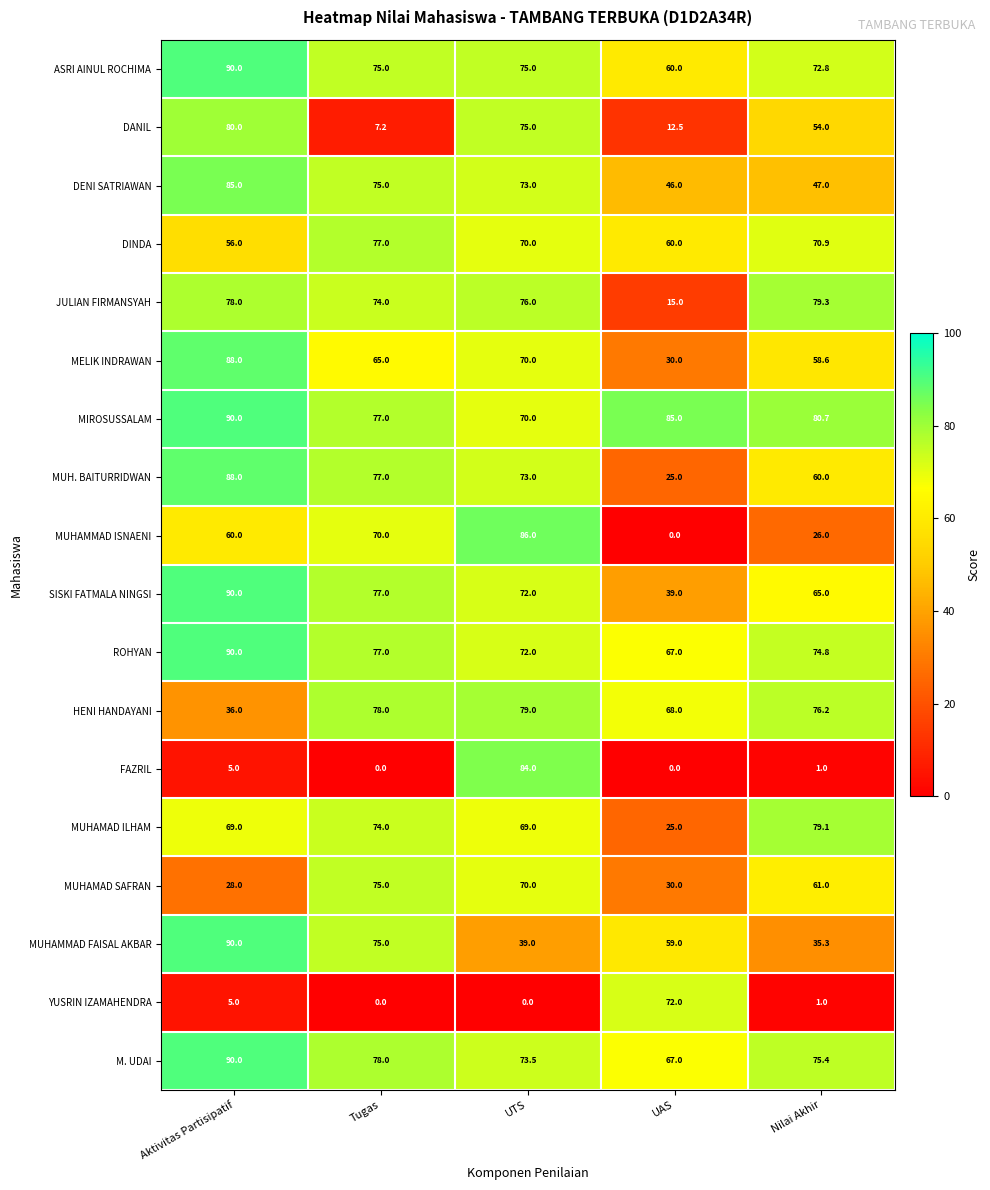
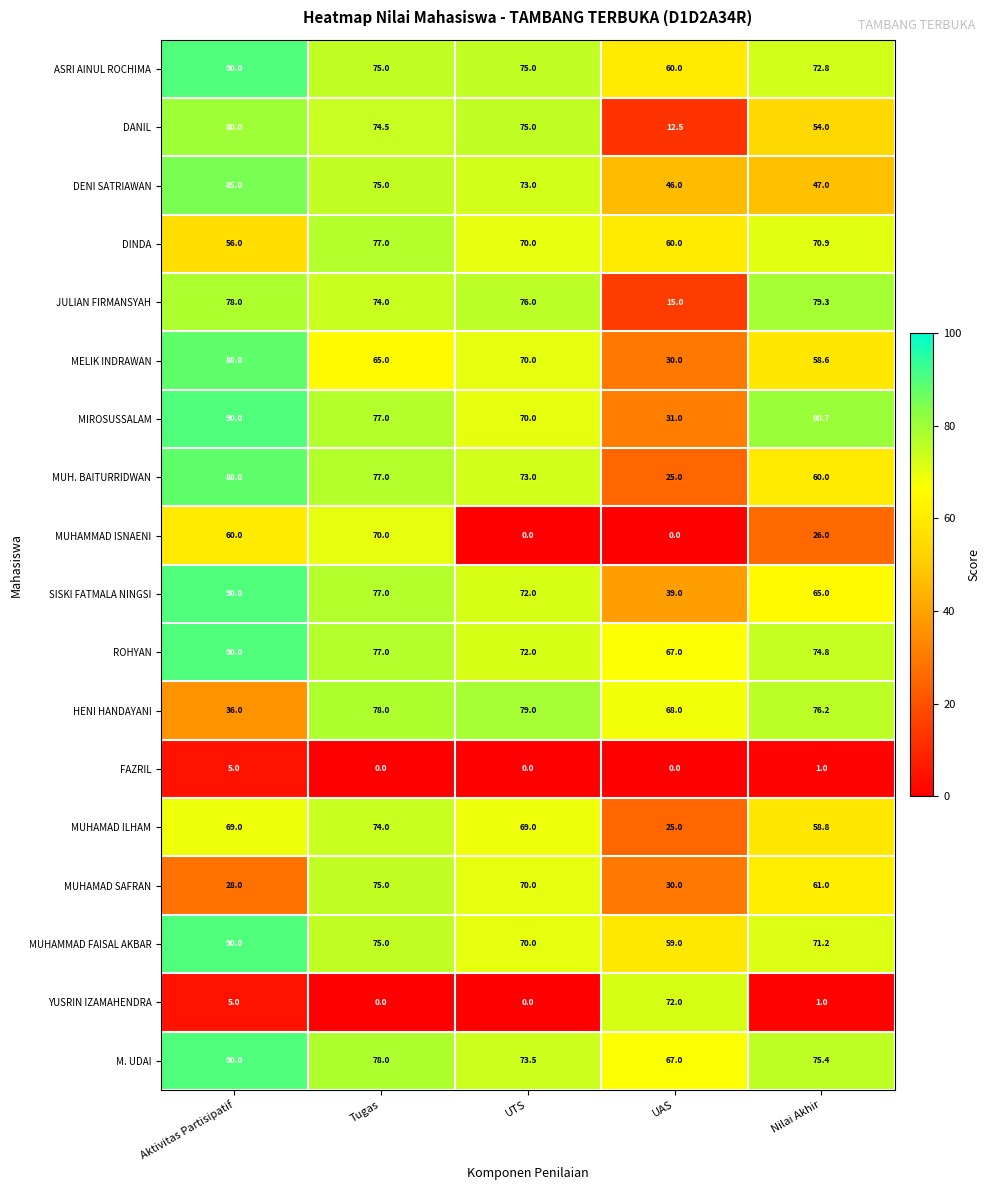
  {
    "ASRI AINUL ROCHIMA": {
      "Aktivitas Partisipatif": 90.0,
      "Tugas": 75.0,
      "UTS": 75.0,
      "UAS": 60.0,
      "Nilai Akhir": 72.8
    },
    "DANIL": {
      "Aktivitas Partisipatif": 80.0,
-     "Tugas": 7.2,
+     "Tugas": 74.5,
      "UTS": 75.0,
      "UAS": 12.5,
      "Nilai Akhir": 54.0
    },
    "DENI SATRIAWAN": {
      "Aktivitas Partisipatif": 85.0,
      "Tugas": 75.0,
      "UTS": 73.0,
      "UAS": 46.0,
      "Nilai Akhir": 47.0
    },
    "DINDA": {
      "Aktivitas Partisipatif": 56.0,
      "Tugas": 77.0,
      "UTS": 70.0,
      "UAS": 60.0,
      "Nilai Akhir": 70.9
    },
    "JULIAN FIRMANSYAH": {
      "Aktivitas Partisipatif": 78.0,
      "Tugas": 74.0,
      "UTS": 76.0,
      "UAS": 15.0,
      "Nilai Akhir": 79.3
    },
    "MELIK INDRAWAN": {
      "Aktivitas Partisipatif": 88.0,
      "Tugas": 65.0,
      "UTS": 70.0,
      "UAS": 30.0,
      "Nilai Akhir": 58.6
    },
    "MIROSUSSALAM": {
      "Aktivitas Partisipatif": 90.0,
      "Tugas": 77.0,
      "UTS": 70.0,
-     "UAS": 85.0,
+     "UAS": 31.0,
      "Nilai Akhir": 80.7
    },
    "MUH. BAITURRIDWAN": {
      "Aktivitas Partisipatif": 88.0,
      "Tugas": 77.0,
      "UTS": 73.0,
      "UAS": 25.0,
      "Nilai Akhir": 60.0
    },
    "MUHAMMAD ISNAENI": {
      "Aktivitas Partisipatif": 60.0,
      "Tugas": 70.0,
-     "UTS": 86.0,
+     "UTS": 0.0,
      "UAS": 0.0,
      "Nilai Akhir": 26.0
    },
    "SISKI FATMALA NINGSI": {
      "Aktivitas Partisipatif": 90.0,
      "Tugas": 77.0,
      "UTS": 72.0,
      "UAS": 39.0,
      "Nilai Akhir": 65.0
    },
    "ROHYAN": {
      "Aktivitas Partisipatif": 90.0,
      "Tugas": 77.0,
      "UTS": 72.0,
      "UAS": 67.0,
      "Nilai Akhir": 74.8
    },
    "HENI HANDAYANI": {
      "Aktivitas Partisipatif": 36.0,
      "Tugas": 78.0,
      "UTS": 79.0,
      "UAS": 68.0,
      "Nilai Akhir": 76.2
    },
    "FAZRIL": {
      "Aktivitas Partisipatif": 5.0,
      "Tugas": 0.0,
-     "UTS": 84.0,
+     "UTS": 0.0,
      "UAS": 0.0,
      "Nilai Akhir": 1.0
    },
    "MUHAMAD ILHAM": {
      "Aktivitas Partisipatif": 69.0,
      "Tugas": 74.0,
      "UTS": 69.0,
      "UAS": 25.0,
-     "Nilai Akhir": 79.1
+     "Nilai Akhir": 58.8
    },
    "MUHAMAD SAFRAN": {
      "Aktivitas Partisipatif": 28.0,
      "Tugas": 75.0,
      "UTS": 70.0,
      "UAS": 30.0,
      "Nilai Akhir": 61.0
    },
    "MUHAMMAD FAISAL AKBAR": {
      "Aktivitas Partisipatif": 90.0,
      "Tugas": 75.0,
-     "UTS": 39.0,
+     "UTS": 70.0,
      "UAS": 59.0,
-     "Nilai Akhir": 35.3
+     "Nilai Akhir": 71.2
    },
    "YUSRIN IZAMAHENDRA": {
      "Aktivitas Partisipatif": 5.0,
      "Tugas": 0.0,
      "UTS": 0.0,
      "UAS": 72.0,
      "Nilai Akhir": 1.0
    },
    "M. UDAI": {
      "Aktivitas Partisipatif": 90.0,
      "Tugas": 78.0,
      "UTS": 73.5,
      "UAS": 67.0,
      "Nilai Akhir": 75.4
    }
  }
